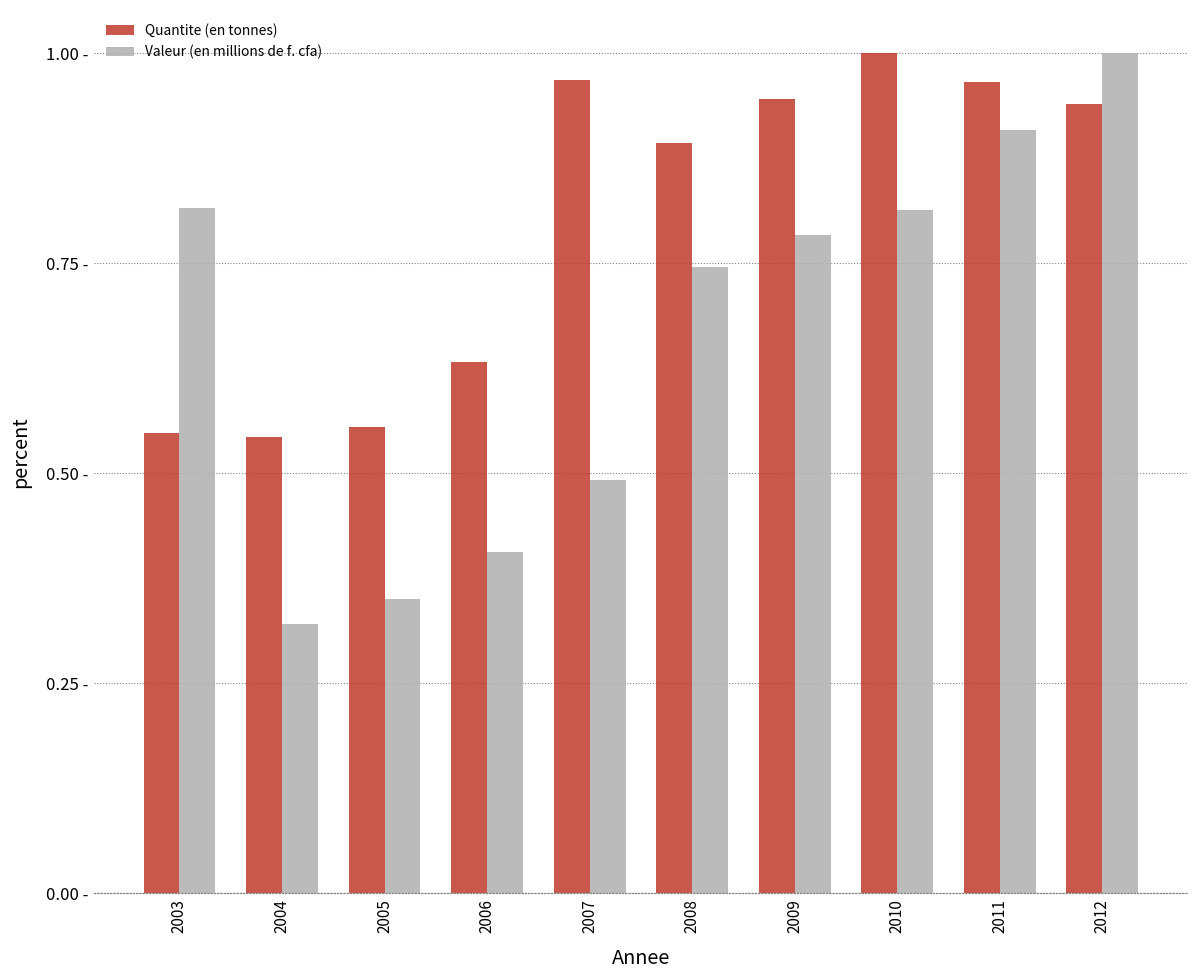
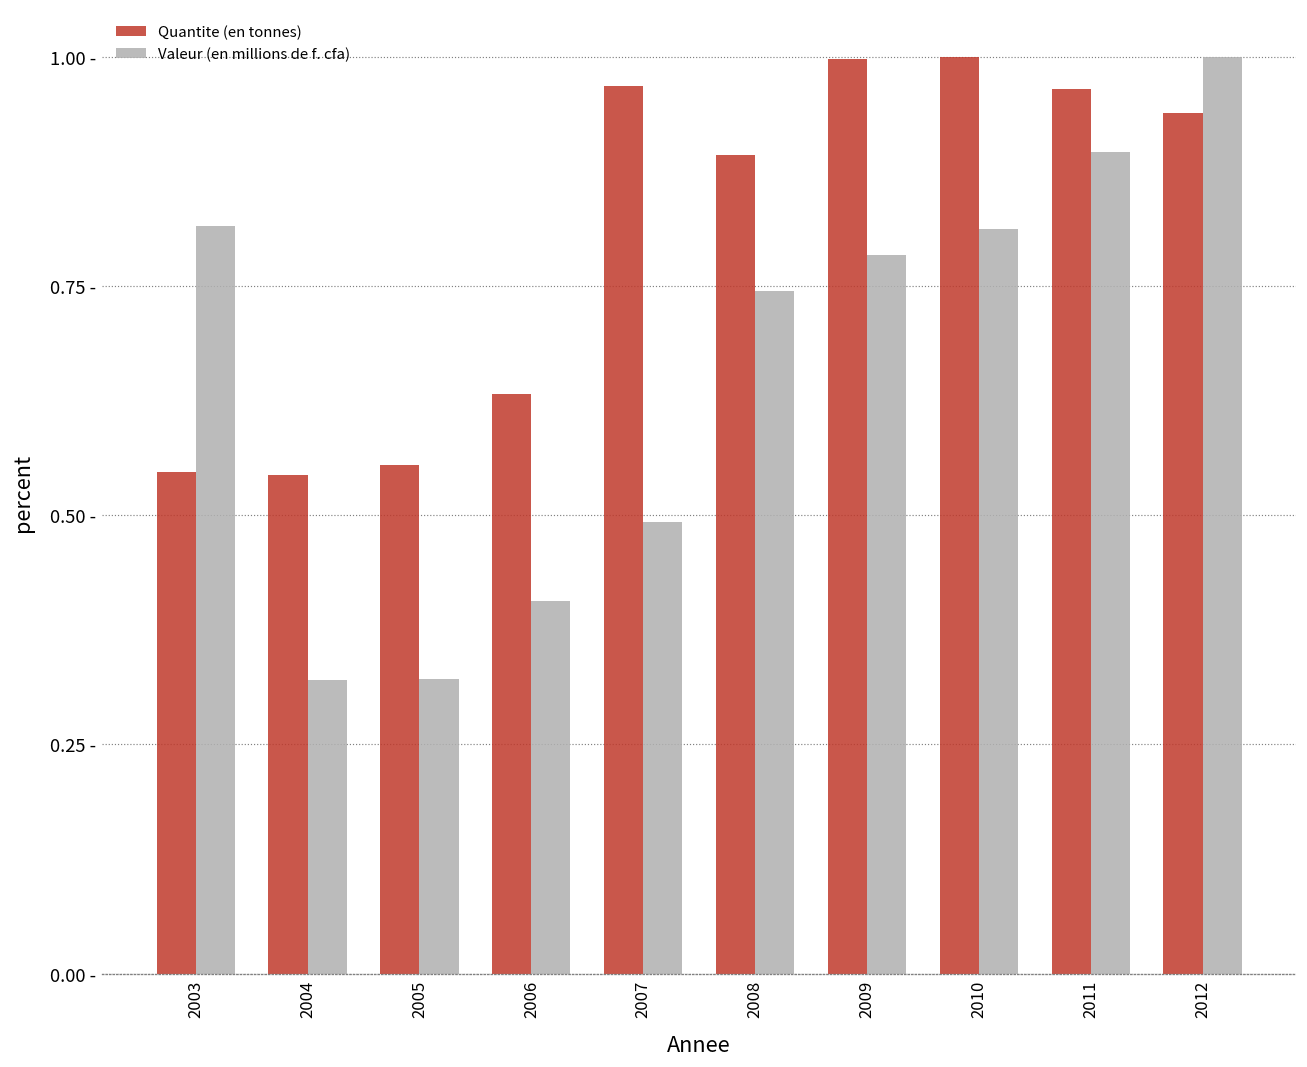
  {
    "Quantite (en tonnes)": {
      "2003": "0.55 -",
      "2004": "0.54 -",
      "2005": "0.55 -",
      "2006": "0.63 -",
      "2007": "0.97 -",
      "2008": "0.89 -",
-     "2009": "0.95 -",
+     "2009": "1.00 -",
      "2010": "1.00 -",
      "2011": "0.97 -",
      "2012": "0.94 -"
    },
    "Valeur (en millions de f. cfa)": {
      "2003": "0.82 -",
      "2004": "0.32 -",
-     "2005": "0.35 -",
+     "2005": "0.32 -",
      "2006": "0.41 -",
      "2007": "0.49 -",
      "2008": "0.74 -",
      "2009": "0.78 -",
      "2010": "0.81 -",
-     "2011": "0.91 -",
+     "2011": "0.90 -",
      "2012": "1.00 -"
    }
  }
